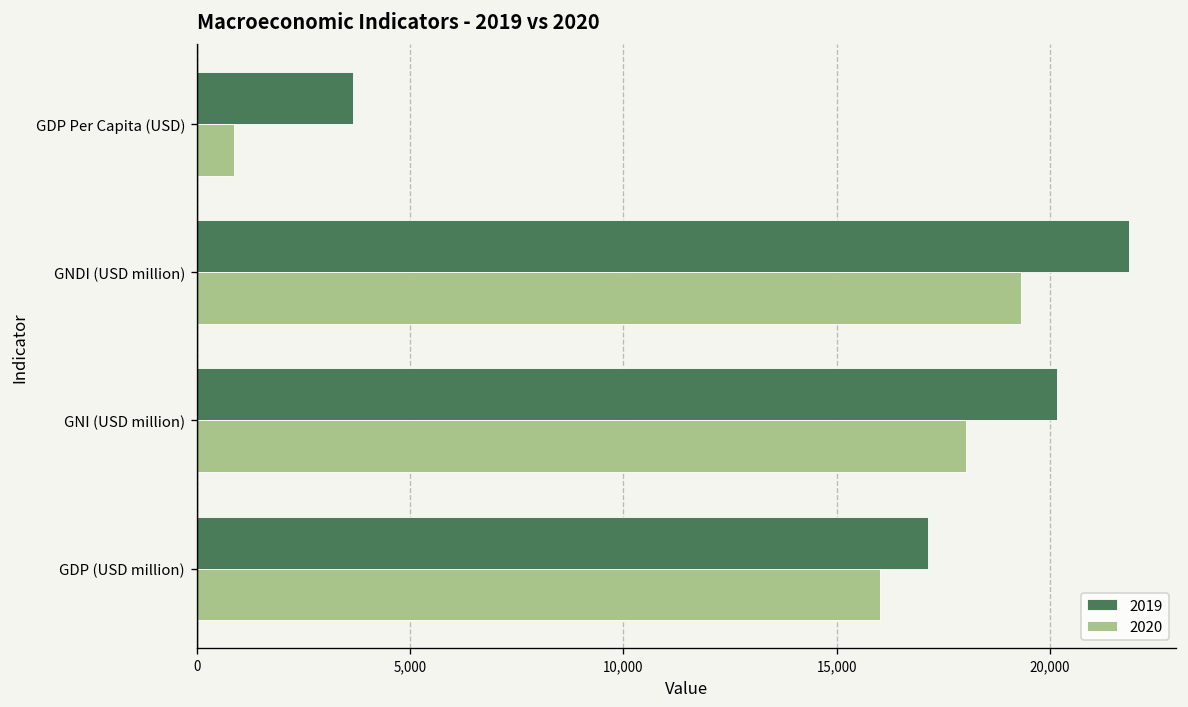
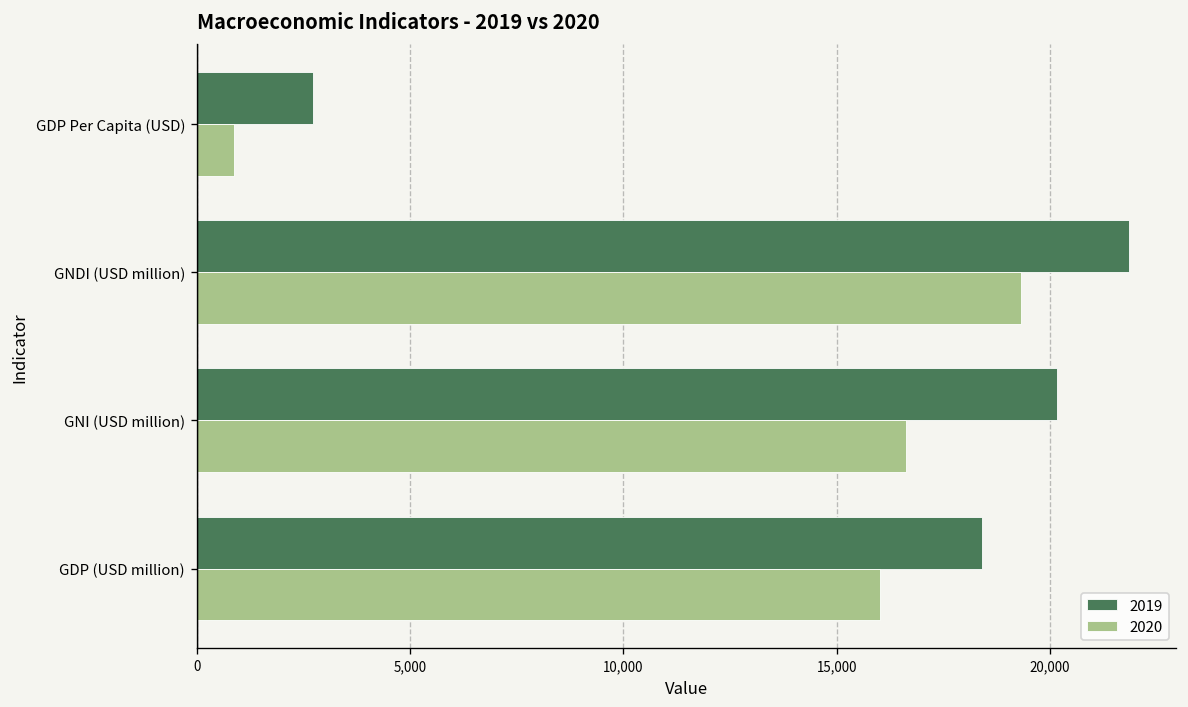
  {
    "2019": {
-     "GDP Per Capita (USD)": "3,700",
+     "GDP Per Capita (USD)": "2,700",
      "GNDI (USD million)": "21,900",
      "GNI (USD million)": "20,200",
-     "GDP (USD million)": "17,100"
+     "GDP (USD million)": "18,400"
    },
    "2020": {
      "GDP Per Capita (USD)": "900",
      "GNDI (USD million)": "19,300",
-     "GNI (USD million)": "18,000",
+     "GNI (USD million)": "16,600",
      "GDP (USD million)": "16,000"
    }
  }
